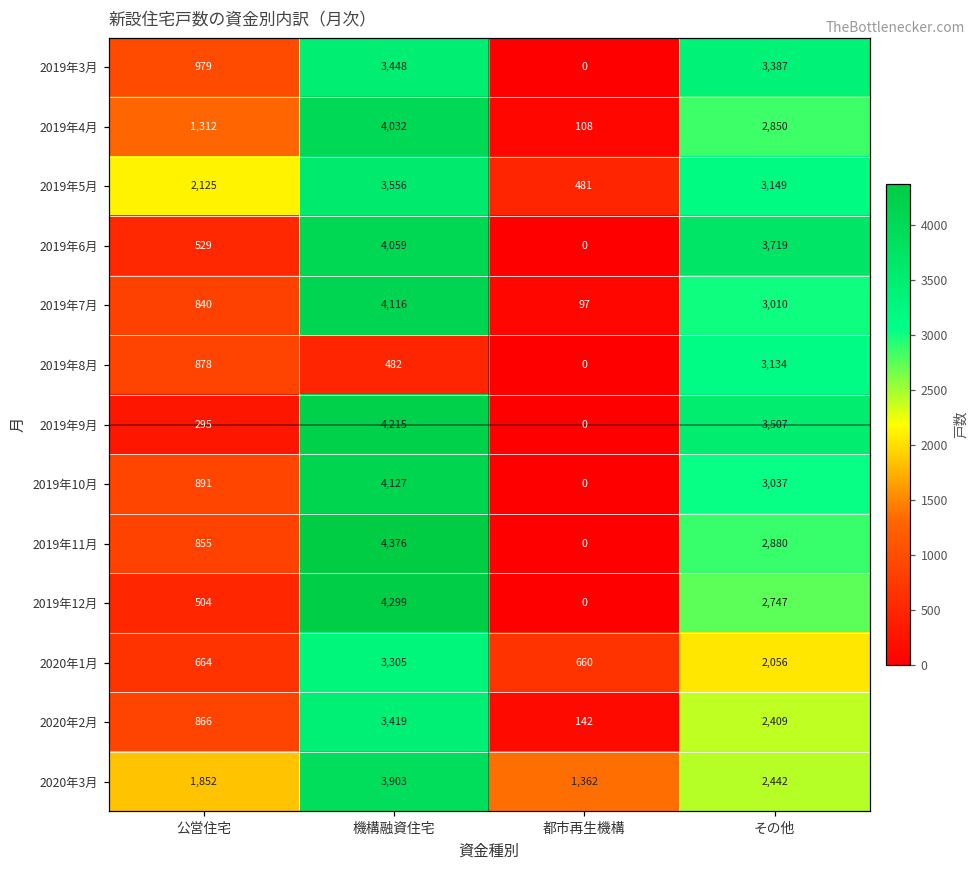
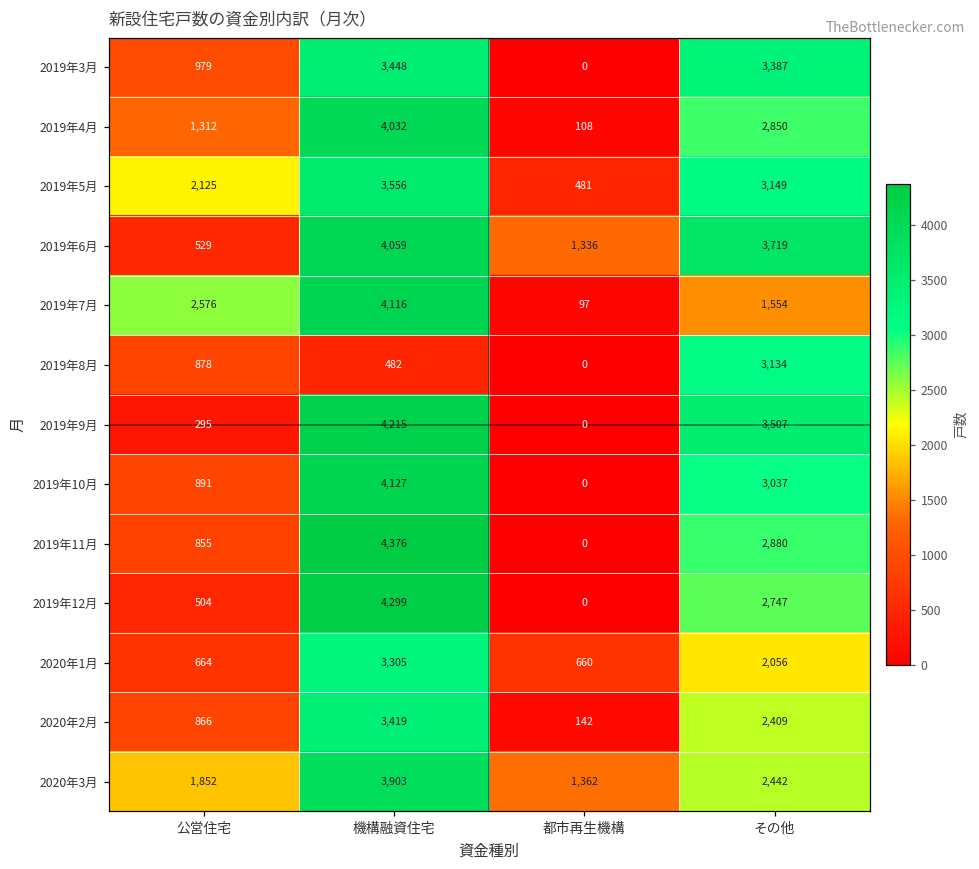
  {
    "2019年3月": {
      "公営住宅": "979",
      "機構融資住宅": "3,448",
      "都市再生機構": "0",
      "その他": "3,387"
    },
    "2019年4月": {
      "公営住宅": "1,312",
      "機構融資住宅": "4,032",
      "都市再生機構": "108",
      "その他": "2,850"
    },
    "2019年5月": {
      "公営住宅": "2,125",
      "機構融資住宅": "3,556",
      "都市再生機構": "481",
      "その他": "3,149"
    },
    "2019年6月": {
      "公営住宅": "529",
      "機構融資住宅": "4,059",
-     "都市再生機構": "0",
+     "都市再生機構": "1,336",
      "その他": "3,719"
    },
    "2019年7月": {
-     "公営住宅": "840",
+     "公営住宅": "2,576",
      "機構融資住宅": "4,116",
      "都市再生機構": "97",
-     "その他": "3,010"
+     "その他": "1,554"
    },
    "2019年8月": {
      "公営住宅": "878",
      "機構融資住宅": "482",
      "都市再生機構": "0",
      "その他": "3,134"
    },
    "2019年9月": {
      "公営住宅": "295",
      "機構融資住宅": "4,215",
      "都市再生機構": "0",
      "その他": "3,507"
    },
    "2019年10月": {
      "公営住宅": "891",
      "機構融資住宅": "4,127",
      "都市再生機構": "0",
      "その他": "3,037"
    },
    "2019年11月": {
      "公営住宅": "855",
      "機構融資住宅": "4,376",
      "都市再生機構": "0",
      "その他": "2,880"
    },
    "2019年12月": {
      "公営住宅": "504",
      "機構融資住宅": "4,299",
      "都市再生機構": "0",
      "その他": "2,747"
    },
    "2020年1月": {
      "公営住宅": "664",
      "機構融資住宅": "3,305",
      "都市再生機構": "660",
      "その他": "2,056"
    },
    "2020年2月": {
      "公営住宅": "866",
      "機構融資住宅": "3,419",
      "都市再生機構": "142",
      "その他": "2,409"
    },
    "2020年3月": {
      "公営住宅": "1,852",
      "機構融資住宅": "3,903",
      "都市再生機構": "1,362",
      "その他": "2,442"
    }
  }
